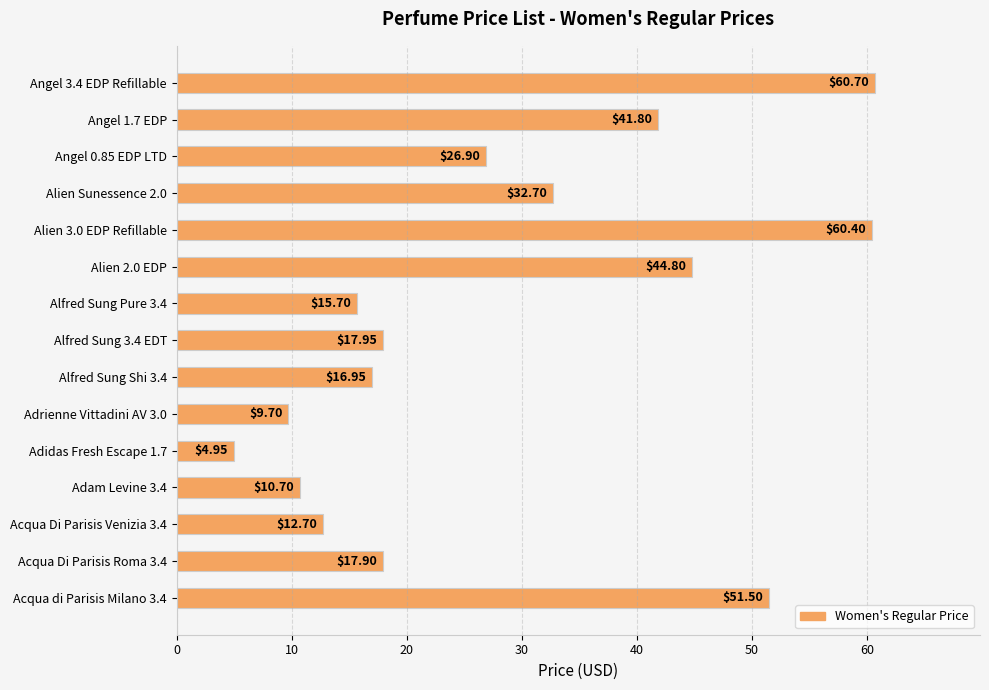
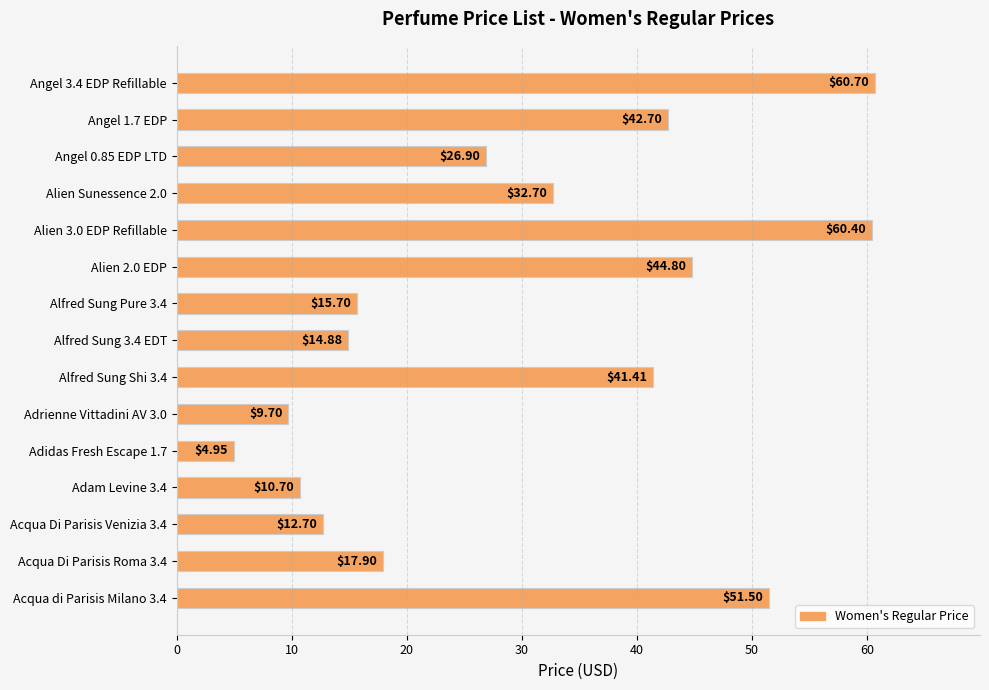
  {
    "Angel 3.4 EDP Refillable": "$60.70",
-   "Angel 1.7 EDP": "$41.80",
+   "Angel 1.7 EDP": "$42.70",
    "Angel 0.85 EDP LTD": "$26.90",
    "Alien Sunessence 2.0": "$32.70",
    "Alien 3.0 EDP Refillable": "$60.40",
    "Alien 2.0 EDP": "$44.80",
    "Alfred Sung Pure 3.4": "$15.70",
-   "Alfred Sung 3.4 EDT": "$17.95",
-   "Alfred Sung Shi 3.4": "$16.95",
+   "Alfred Sung 3.4 EDT": "$14.88",
+   "Alfred Sung Shi 3.4": "$41.41",
    "Adrienne Vittadini AV 3.0": "$9.70",
    "Adidas Fresh Escape 1.7": "$4.95",
    "Adam Levine 3.4": "$10.70",
    "Acqua Di Parisis Venizia 3.4": "$12.70",
    "Acqua Di Parisis Roma 3.4": "$17.90",
    "Acqua di Parisis Milano 3.4": "$51.50"
  }
